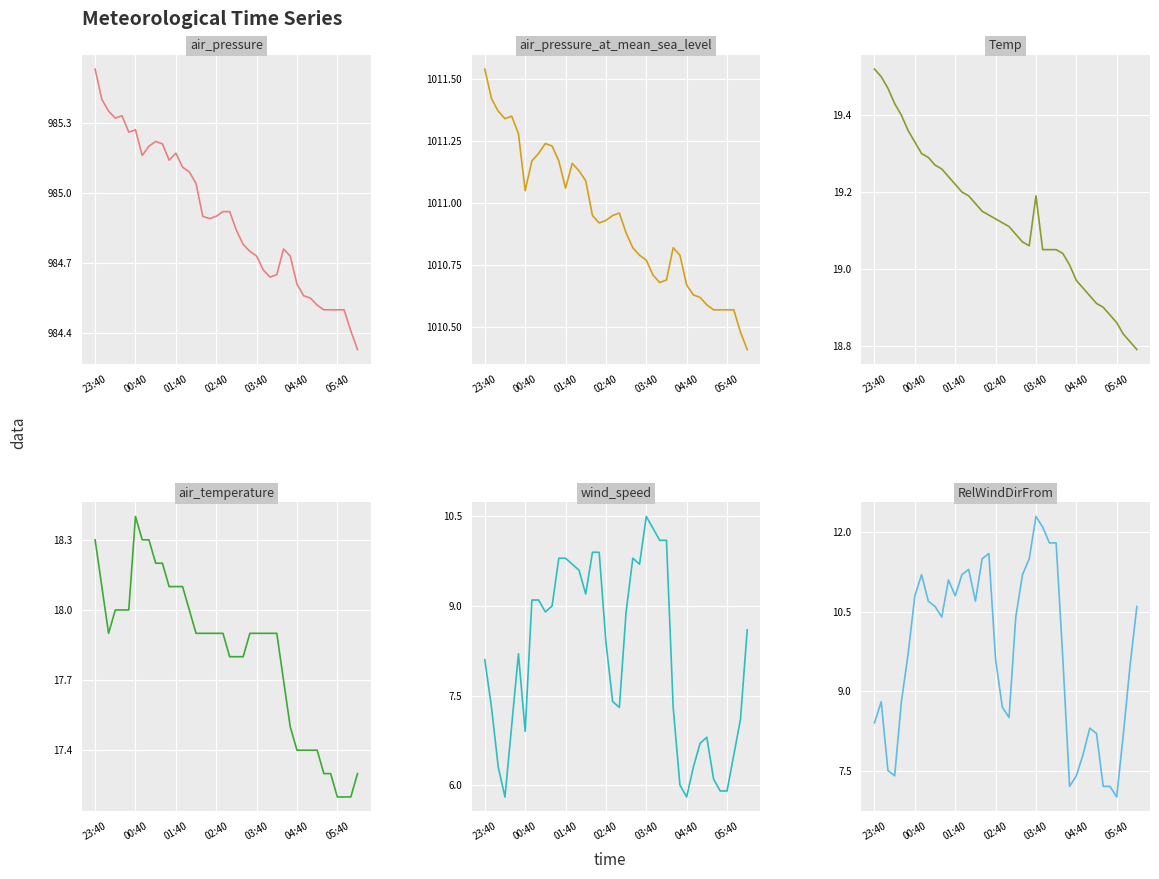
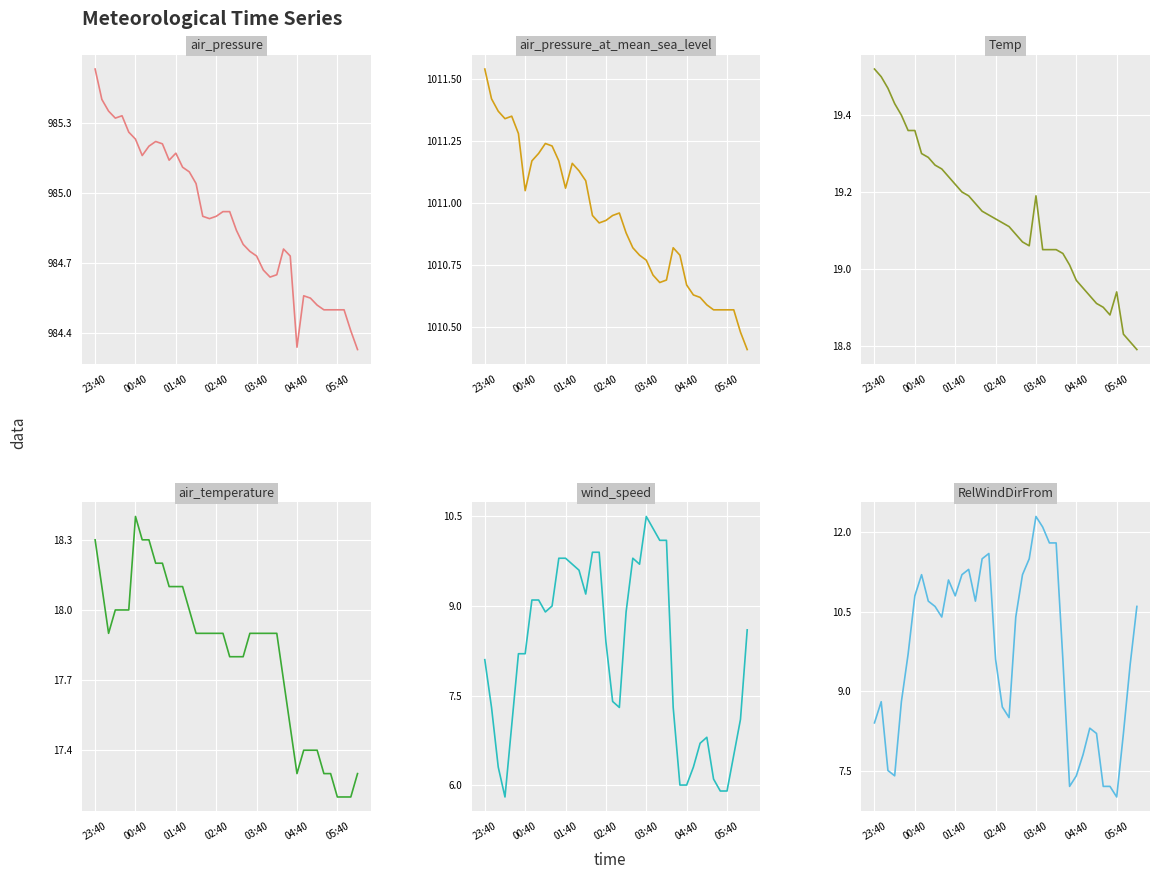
  {
    "air_pressure": {
      "23:40": 985.53,
-     "00:40": 985.27,
+     "00:40": 985.23,
      "01:40": 985.17,
      "02:40": 984.90,
      "03:40": 984.73,
-     "04:40": 984.61,
+     "04:40": 984.34,
      "05:40": 984.50
    },
    "air_pressure_at_mean_sea_level": {
      "23:40": 1011.54,
      "00:40": 1011.05,
      "01:40": 1011.06,
      "02:40": 1010.93,
      "03:40": 1010.77,
      "04:40": 1010.67,
      "05:40": 1010.57
    },
    "Temp": {
      "23:40": 19.52,
-     "00:40": 19.33,
+     "00:40": 19.36,
      "01:40": 19.22,
      "02:40": 19.13,
      "03:40": 19.19,
      "04:40": 18.97,
-     "05:40": 18.86
+     "05:40": 18.94
    },
    "air_temperature": {
      "23:40": 18.3,
      "00:40": 18.4,
      "01:40": 18.1,
      "02:40": 17.9,
      "03:40": 17.9,
-     "04:40": 17.4,
+     "04:40": 17.3,
      "05:40": 17.2
    },
    "wind_speed": {
      "23:40": 8.1,
-     "00:40": 6.9,
+     "00:40": 8.2,
      "01:40": 9.8,
      "02:40": 8.4,
      "03:40": 10.5,
-     "04:40": 5.8,
+     "04:40": 6.0,
      "05:40": 5.9
    },
    "RelWindDirFrom": {
      "23:40": 8.4,
      "00:40": 10.8,
      "01:40": 10.8,
      "02:40": 9.6,
      "03:40": 12.3,
      "04:40": 7.4,
      "05:40": 7.0
    }
  }
